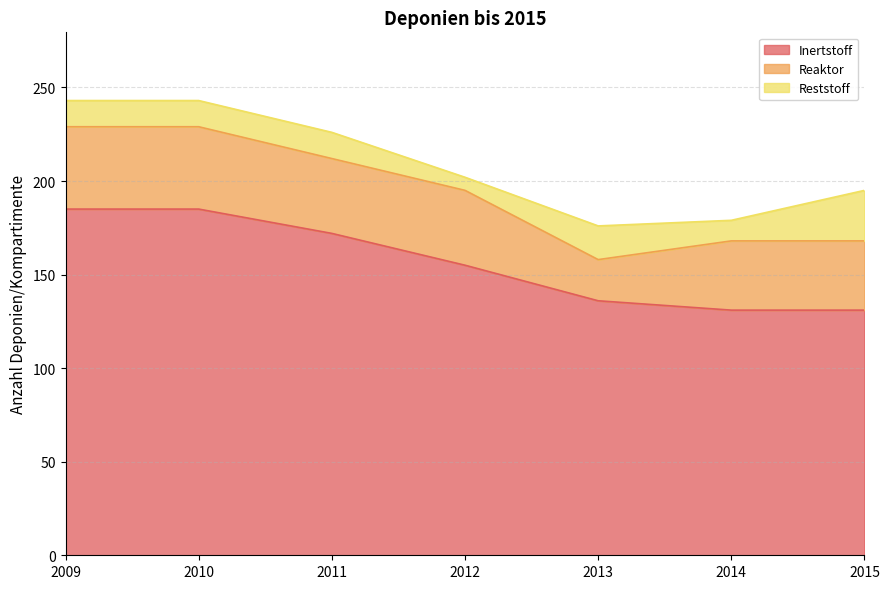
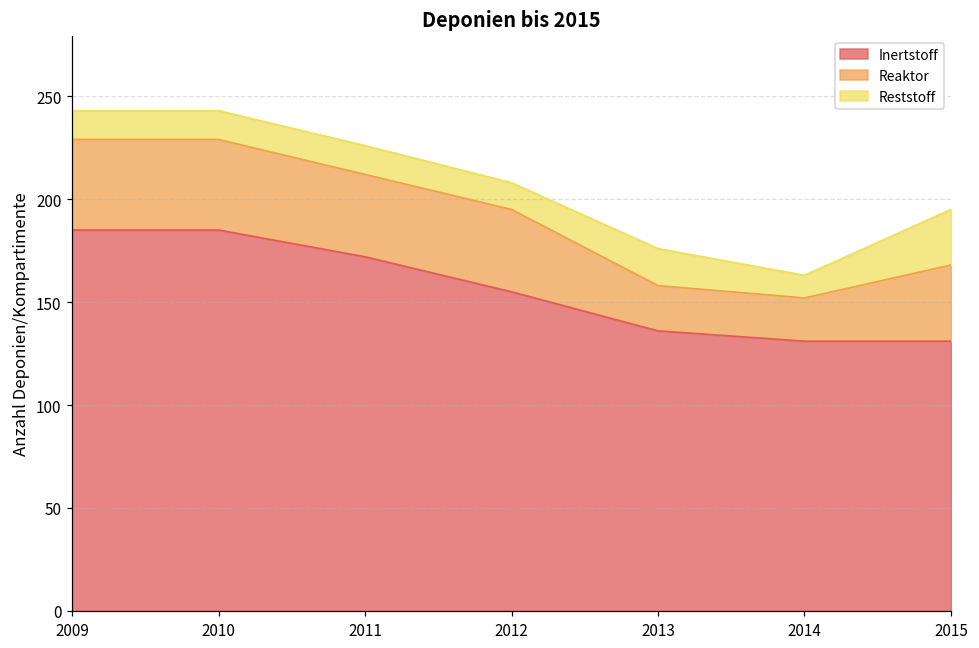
  {
    "Inertstoff": {
      "2009": 185,
      "2010": 185,
      "2011": 172,
      "2012": 155,
      "2013": 136,
      "2014": 131,
      "2015": 131
    },
    "Reaktor": {
      "2009": 44,
      "2010": 44,
      "2011": 40,
      "2012": 40,
      "2013": 22,
-     "2014": 37,
+     "2014": 21,
      "2015": 37
    },
    "Reststoff": {
      "2009": 14,
      "2010": 14,
      "2011": 14,
-     "2012": 7,
+     "2012": 13,
      "2013": 18,
      "2014": 11,
      "2015": 27
    }
  }
